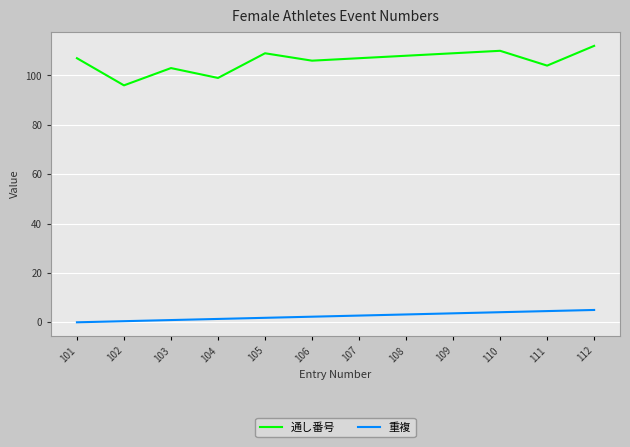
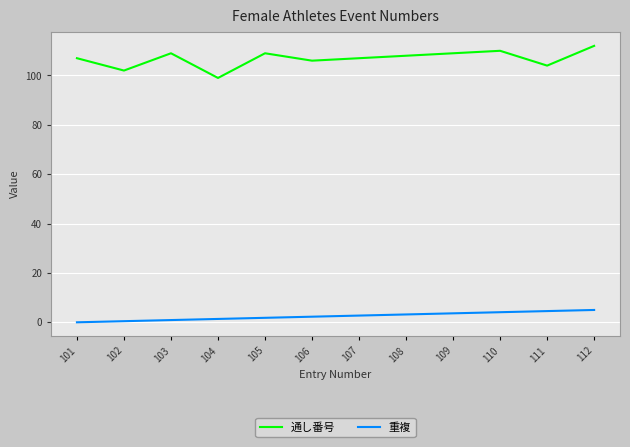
  {
    "通し番号": {
      "101": 107,
-     "102": 96,
-     "103": 103,
+     "102": 102,
+     "103": 109,
      "104": 99,
      "105": 109,
      "106": 106,
      "107": 107,
      "108": 108,
      "109": 109,
      "110": 110,
      "111": 104,
      "112": 112
    },
    "重複": {
      "101": 0,
      "102": 0,
      "103": 1,
      "104": 1,
      "105": 2,
      "106": 2,
      "107": 3,
      "108": 3,
      "109": 4,
      "110": 4,
      "111": 5,
      "112": 5
    }
  }
